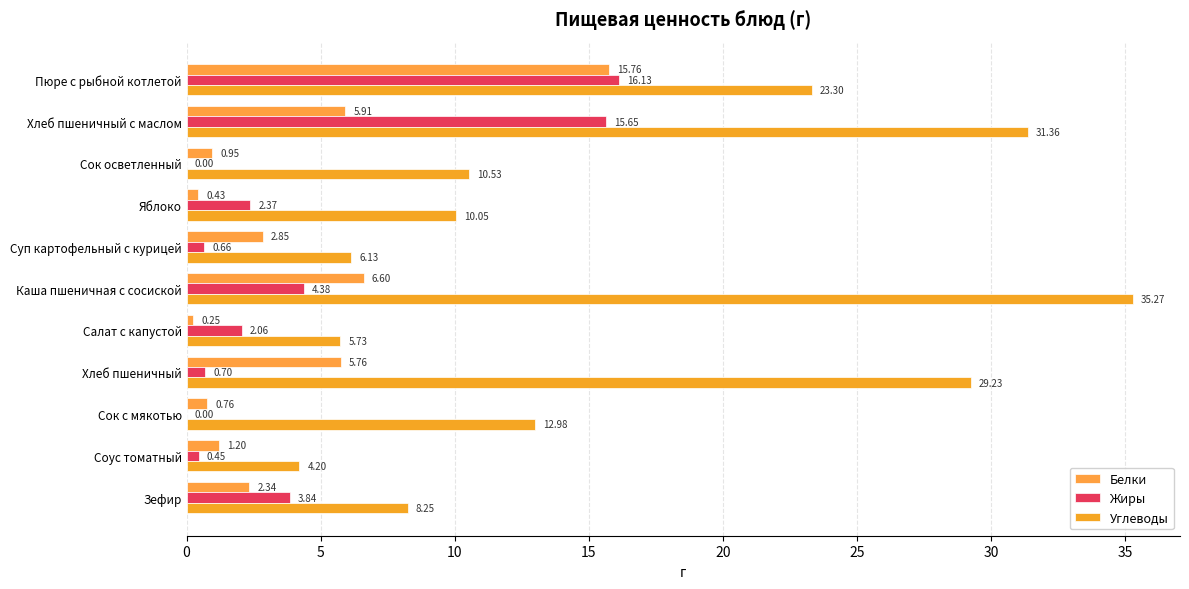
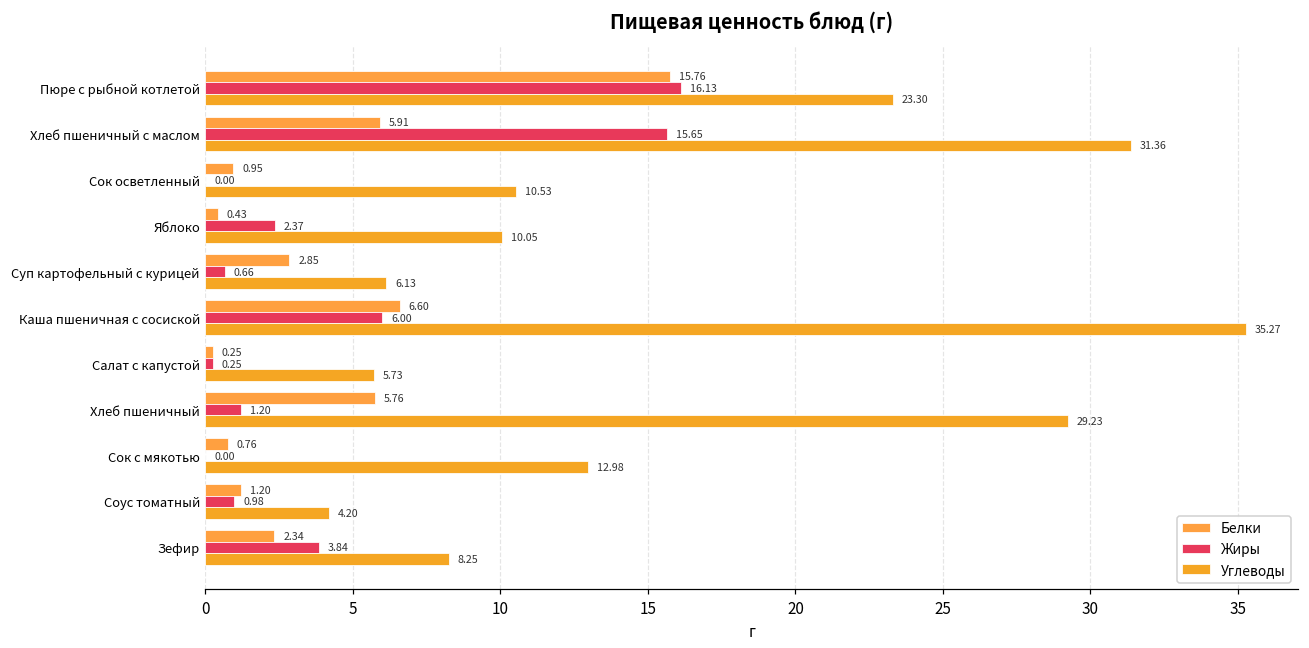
  {
    "Жиры": {
      "Пюре с рыбной котлетой": 16.13,
      "Хлеб пшеничный с маслом": 15.65,
      "Сок осветленный": 0.00,
      "Яблоко": 2.37,
      "Суп картофельный с курицей": 0.66,
-     "Каша пшеничная с сосиской": 4.38,
-     "Салат с капустой": 2.06,
-     "Хлеб пшеничный": 0.70,
+     "Каша пшеничная с сосиской": 6.00,
+     "Салат с капустой": 0.25,
+     "Хлеб пшеничный": 1.20,
      "Сок с мякотью": 0.00,
-     "Соус томатный": 0.45,
+     "Соус томатный": 0.98,
      "Зефир": 3.84
    }
  }
